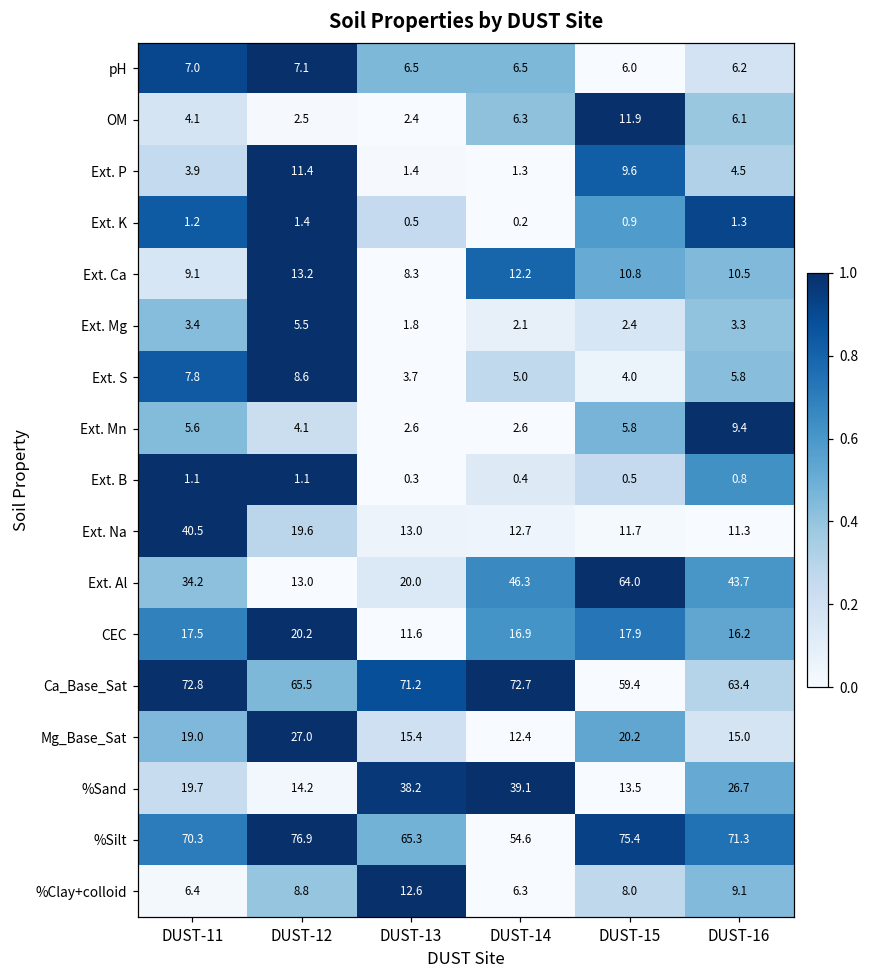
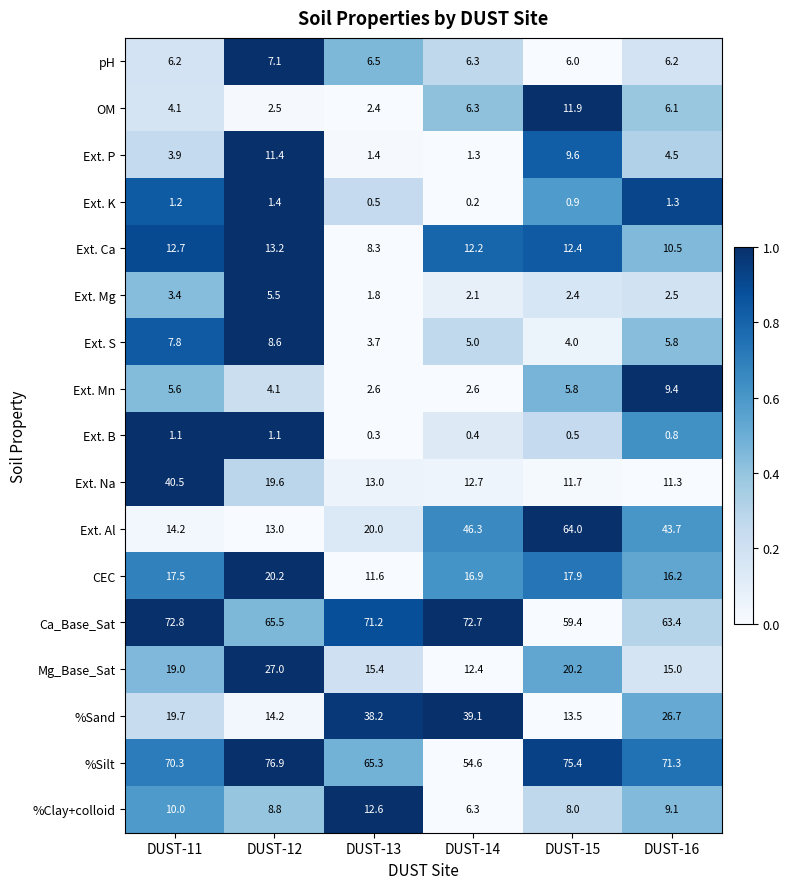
  {
    "pH": {
-     "DUST-11": 7.0,
+     "DUST-11": 6.2,
      "DUST-12": 7.1,
      "DUST-13": 6.5,
-     "DUST-14": 6.5,
+     "DUST-14": 6.3,
      "DUST-15": 6.0,
      "DUST-16": 6.2
    },
    "OM": {
      "DUST-11": 4.1,
      "DUST-12": 2.5,
      "DUST-13": 2.4,
      "DUST-14": 6.3,
      "DUST-15": 11.9,
      "DUST-16": 6.1
    },
    "Ext. P": {
      "DUST-11": 3.9,
      "DUST-12": 11.4,
      "DUST-13": 1.4,
      "DUST-14": 1.3,
      "DUST-15": 9.6,
      "DUST-16": 4.5
    },
    "Ext. K": {
      "DUST-11": 1.2,
      "DUST-12": 1.4,
      "DUST-13": 0.5,
      "DUST-14": 0.2,
      "DUST-15": 0.9,
      "DUST-16": 1.3
    },
    "Ext. Ca": {
-     "DUST-11": 9.1,
+     "DUST-11": 12.7,
      "DUST-12": 13.2,
      "DUST-13": 8.3,
      "DUST-14": 12.2,
-     "DUST-15": 10.8,
+     "DUST-15": 12.4,
      "DUST-16": 10.5
    },
    "Ext. Mg": {
      "DUST-11": 3.4,
      "DUST-12": 5.5,
      "DUST-13": 1.8,
      "DUST-14": 2.1,
      "DUST-15": 2.4,
-     "DUST-16": 3.3
+     "DUST-16": 2.5
    },
    "Ext. S": {
      "DUST-11": 7.8,
      "DUST-12": 8.6,
      "DUST-13": 3.7,
      "DUST-14": 5.0,
      "DUST-15": 4.0,
      "DUST-16": 5.8
    },
    "Ext. Mn": {
      "DUST-11": 5.6,
      "DUST-12": 4.1,
      "DUST-13": 2.6,
      "DUST-14": 2.6,
      "DUST-15": 5.8,
      "DUST-16": 9.4
    },
    "Ext. B": {
      "DUST-11": 1.1,
      "DUST-12": 1.1,
      "DUST-13": 0.3,
      "DUST-14": 0.4,
      "DUST-15": 0.5,
      "DUST-16": 0.8
    },
    "Ext. Na": {
      "DUST-11": 40.5,
      "DUST-12": 19.6,
      "DUST-13": 13.0,
      "DUST-14": 12.7,
      "DUST-15": 11.7,
      "DUST-16": 11.3
    },
    "Ext. Al": {
-     "DUST-11": 34.2,
+     "DUST-11": 14.2,
      "DUST-12": 13.0,
      "DUST-13": 20.0,
      "DUST-14": 46.3,
      "DUST-15": 64.0,
      "DUST-16": 43.7
    },
    "CEC": {
      "DUST-11": 17.5,
      "DUST-12": 20.2,
      "DUST-13": 11.6,
      "DUST-14": 16.9,
      "DUST-15": 17.9,
      "DUST-16": 16.2
    },
    "Ca_Base_Sat": {
      "DUST-11": 72.8,
      "DUST-12": 65.5,
      "DUST-13": 71.2,
      "DUST-14": 72.7,
      "DUST-15": 59.4,
      "DUST-16": 63.4
    },
    "Mg_Base_Sat": {
      "DUST-11": 19.0,
      "DUST-12": 27.0,
      "DUST-13": 15.4,
      "DUST-14": 12.4,
      "DUST-15": 20.2,
      "DUST-16": 15.0
    },
    "%Sand": {
      "DUST-11": 19.7,
      "DUST-12": 14.2,
      "DUST-13": 38.2,
      "DUST-14": 39.1,
      "DUST-15": 13.5,
      "DUST-16": 26.7
    },
    "%Silt": {
      "DUST-11": 70.3,
      "DUST-12": 76.9,
      "DUST-13": 65.3,
      "DUST-14": 54.6,
      "DUST-15": 75.4,
      "DUST-16": 71.3
    },
    "%Clay+colloid": {
-     "DUST-11": 6.4,
+     "DUST-11": 10.0,
      "DUST-12": 8.8,
      "DUST-13": 12.6,
      "DUST-14": 6.3,
      "DUST-15": 8.0,
      "DUST-16": 9.1
    }
  }
